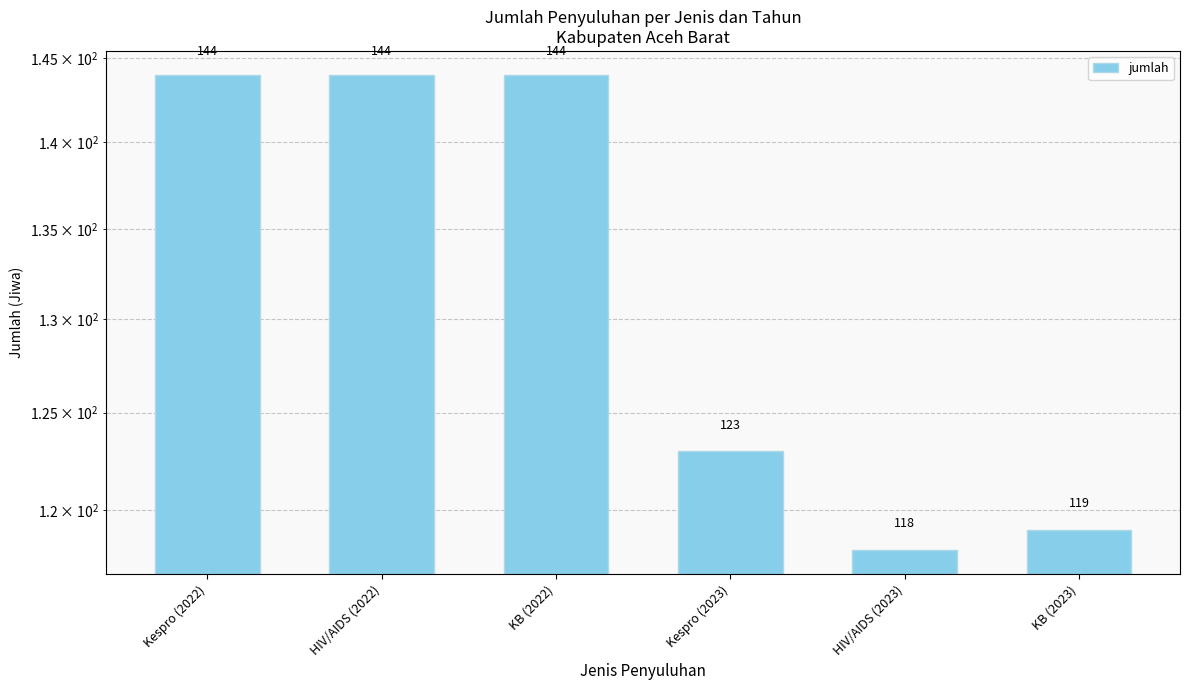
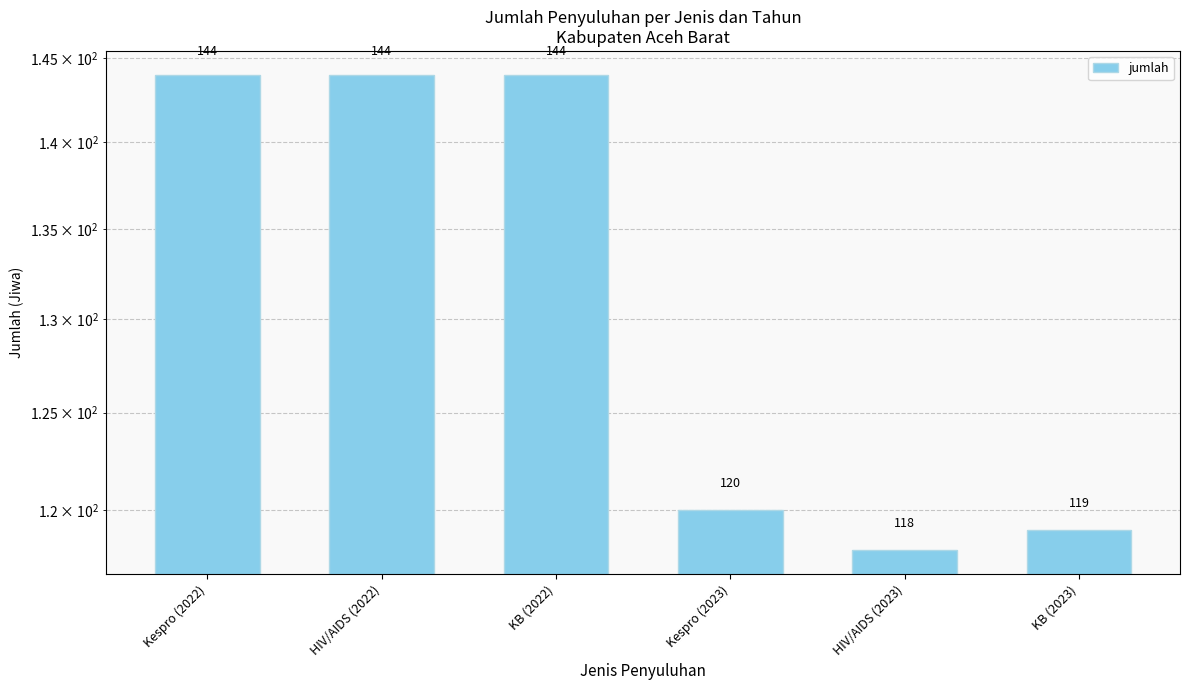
  {
    "Kespro (2022)": 144,
    "HIV/AIDS (2022)": 144,
    "KB (2022)": 144,
-   "Kespro (2023)": 123,
+   "Kespro (2023)": 120,
    "HIV/AIDS (2023)": 118,
    "KB (2023)": 119
  }
